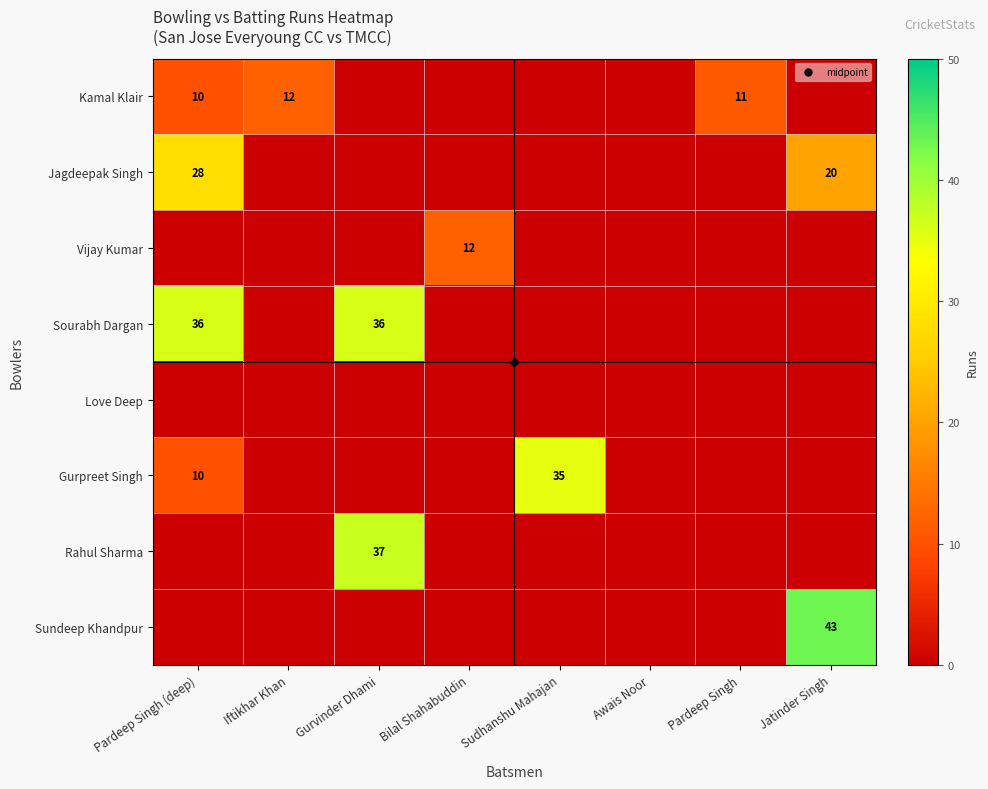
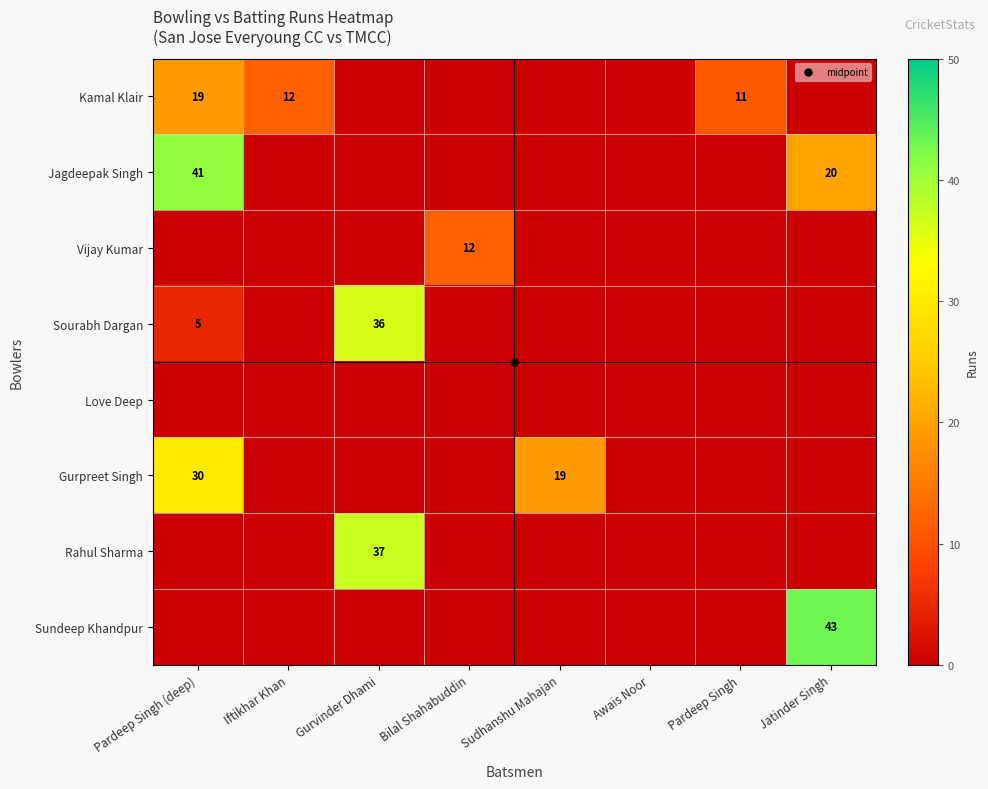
  {
    "Kamal Klair": {
-     "Pardeep Singh (deep)": 10,
+     "Pardeep Singh (deep)": 19,
      "Iftikhar Khan": 12,
      "Pardeep Singh": 11
    },
    "Jagdeepak Singh": {
-     "Pardeep Singh (deep)": 28,
+     "Pardeep Singh (deep)": 41,
      "Jatinder Singh": 20
    },
    "Vijay Kumar": {
      "Bilal Shahabuddin": 12
    },
    "Sourabh Dargan": {
-     "Pardeep Singh (deep)": 36,
+     "Pardeep Singh (deep)": 5,
      "Gurvinder Dhami": 36
    },
    "Gurpreet Singh": {
-     "Pardeep Singh (deep)": 10,
-     "Sudhanshu Mahajan": 35
+     "Pardeep Singh (deep)": 30,
+     "Sudhanshu Mahajan": 19
    },
    "Rahul Sharma": {
      "Gurvinder Dhami": 37
    },
    "Sundeep Khandpur": {
      "Jatinder Singh": 43
    }
  }
